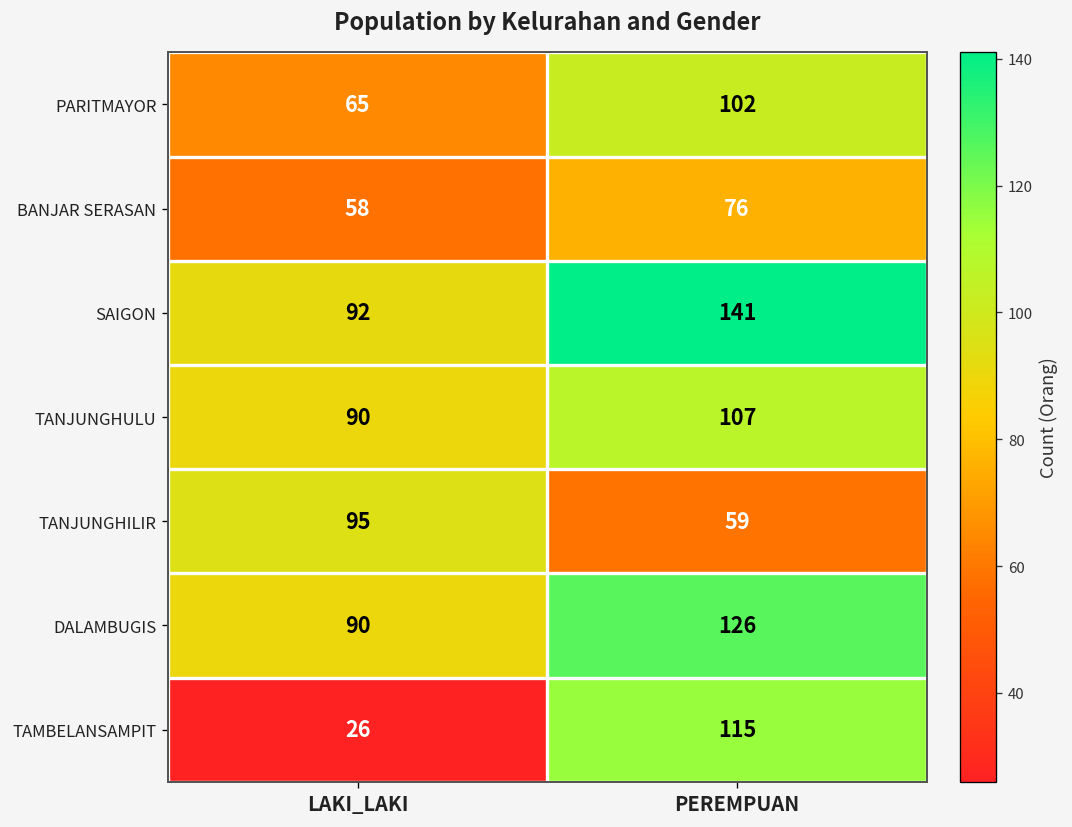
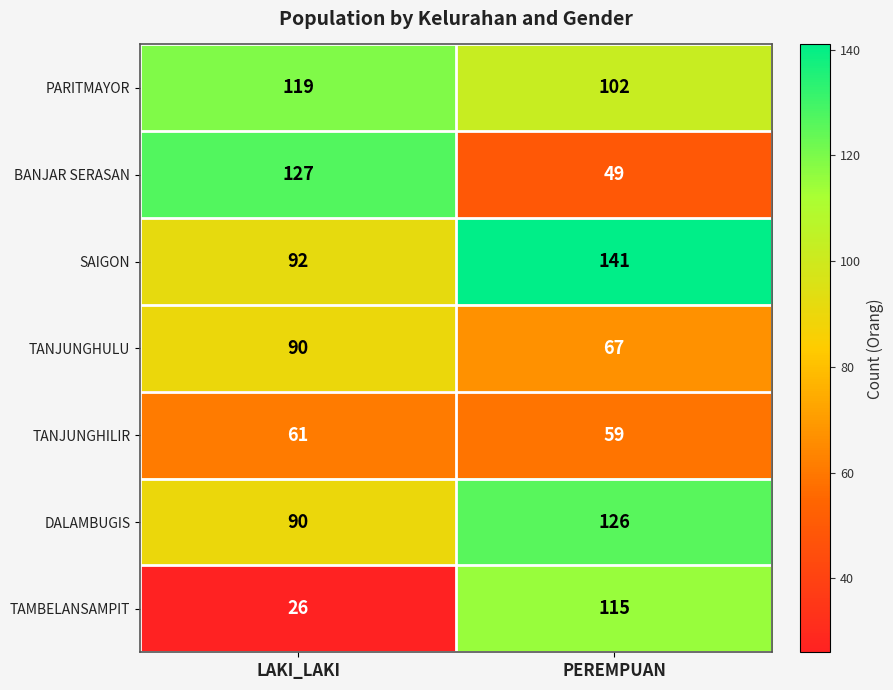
  {
    "PARITMAYOR": {
-     "LAKI_LAKI": 65,
+     "LAKI_LAKI": 119,
      "PEREMPUAN": 102
    },
    "BANJAR SERASAN": {
-     "LAKI_LAKI": 58,
-     "PEREMPUAN": 76
+     "LAKI_LAKI": 127,
+     "PEREMPUAN": 49
    },
    "SAIGON": {
      "LAKI_LAKI": 92,
      "PEREMPUAN": 141
    },
    "TANJUNGHULU": {
      "LAKI_LAKI": 90,
-     "PEREMPUAN": 107
+     "PEREMPUAN": 67
    },
    "TANJUNGHILIR": {
-     "LAKI_LAKI": 95,
+     "LAKI_LAKI": 61,
      "PEREMPUAN": 59
    },
    "DALAMBUGIS": {
      "LAKI_LAKI": 90,
      "PEREMPUAN": 126
    },
    "TAMBELANSAMPIT": {
      "LAKI_LAKI": 26,
      "PEREMPUAN": 115
    }
  }
